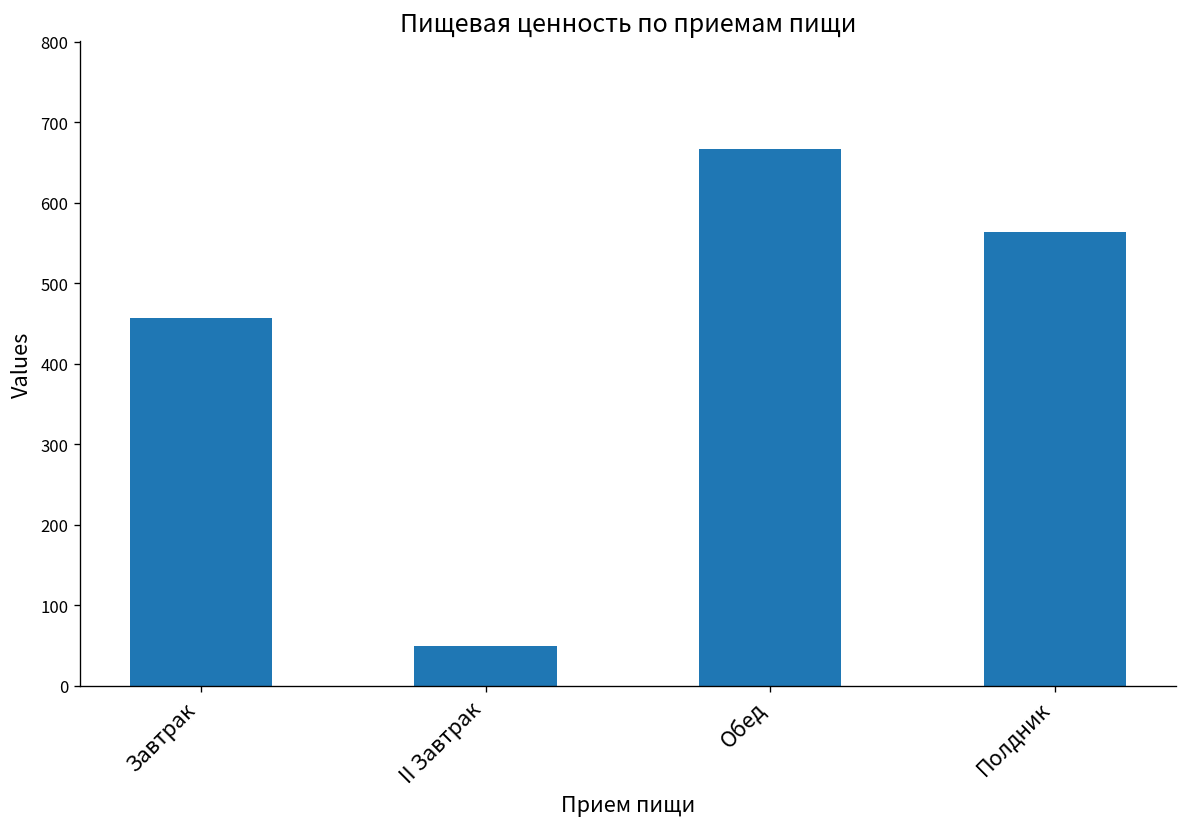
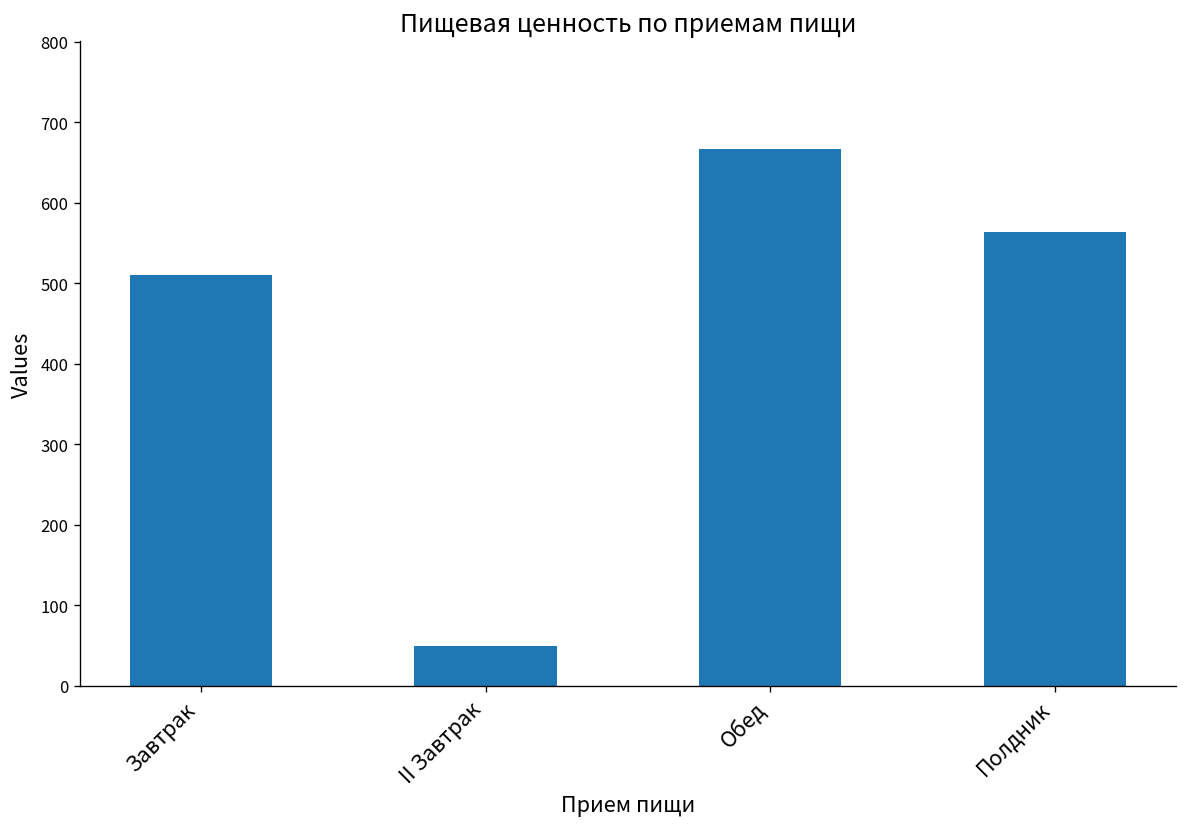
  {
-   "Завтрак": 460,
+   "Завтрак": 510,
    "II Завтрак": 50,
    "Обед": 670,
    "Полдник": 560
  }
